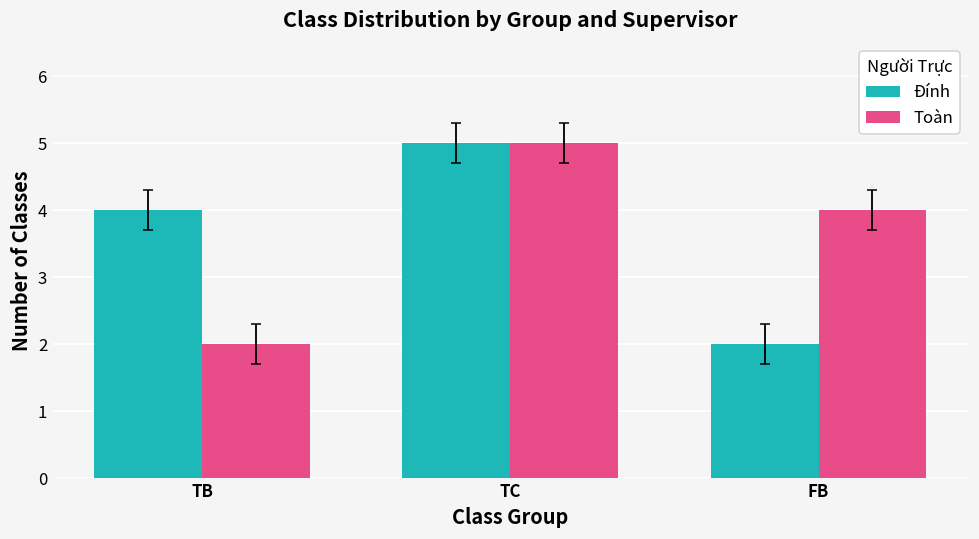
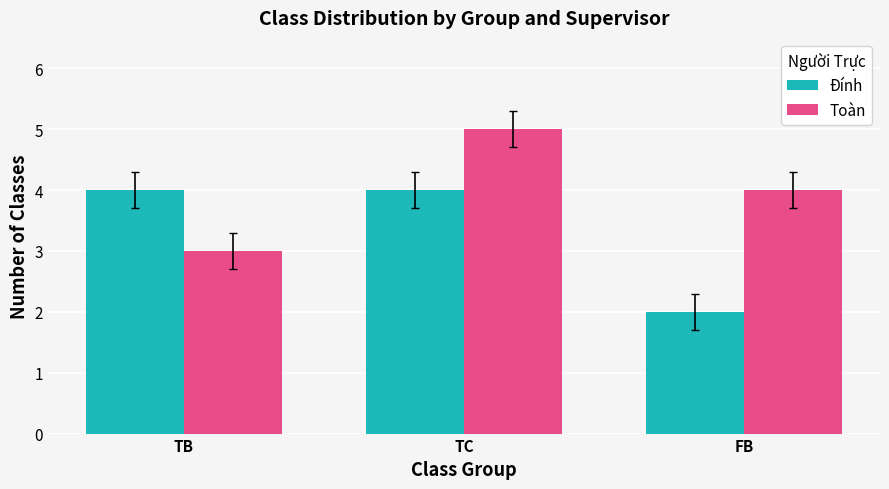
  {
    "Đính": {
      "TB": 4,
-     "TC": 5,
+     "TC": 4,
      "FB": 2
    },
    "Toàn": {
-     "TB": 2,
+     "TB": 3,
      "TC": 5,
      "FB": 4
    }
  }
